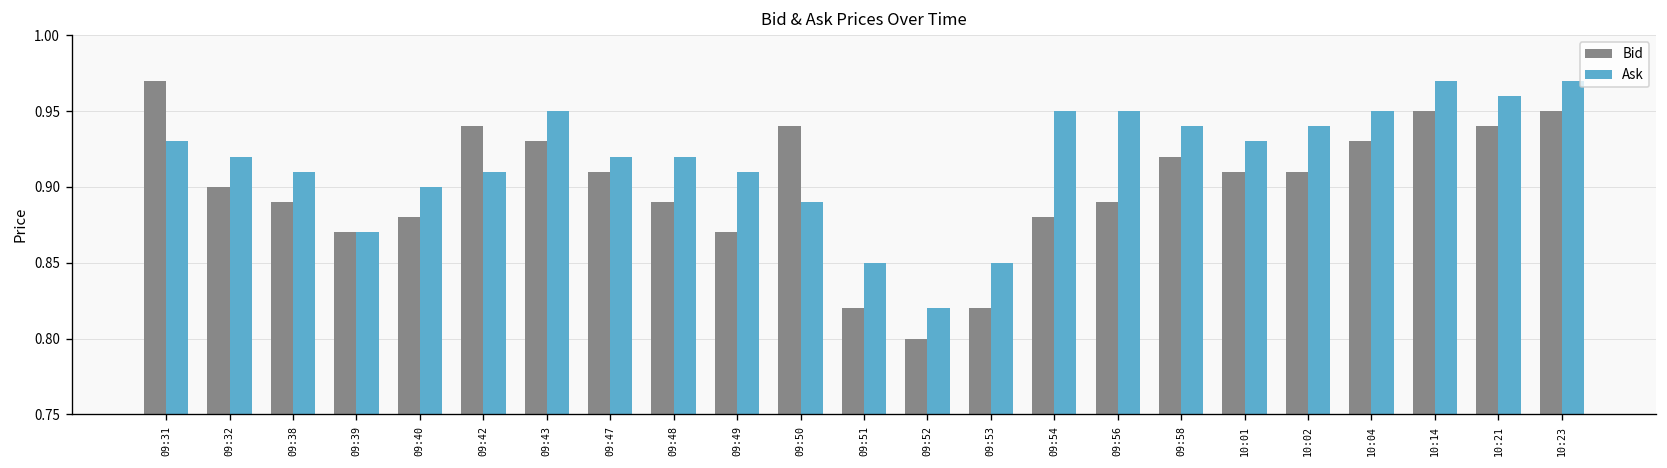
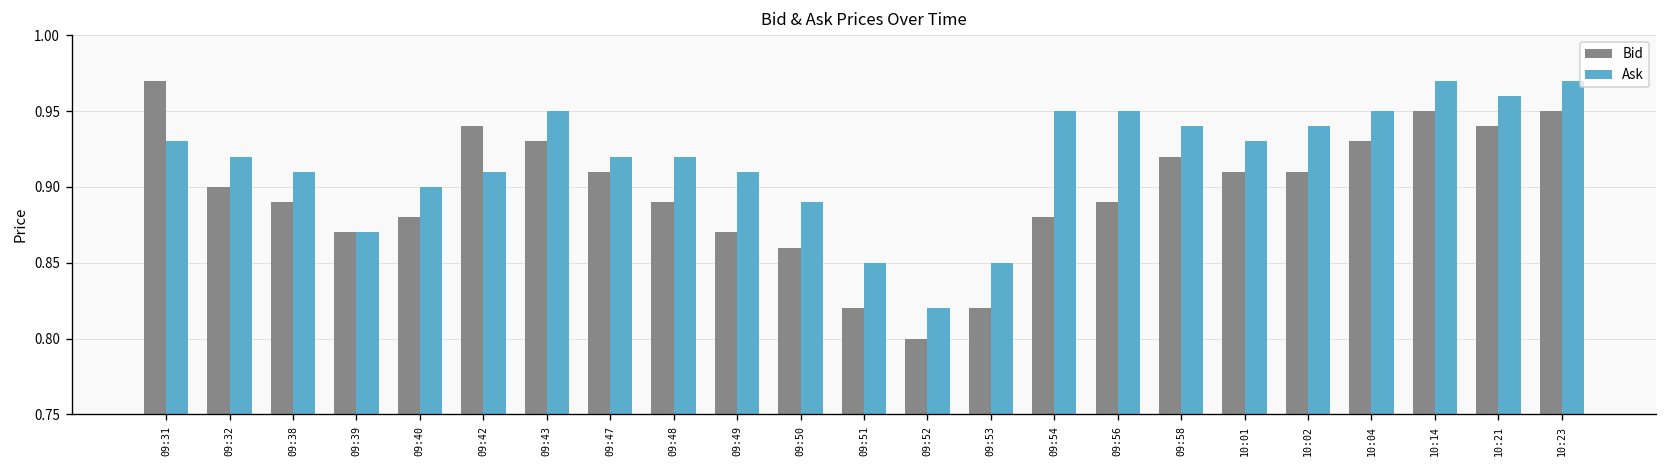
  {
    "Bid": {
      "09:31": 0.97,
      "09:32": 0.90,
      "09:38": 0.89,
      "09:39": 0.87,
      "09:40": 0.88,
      "09:42": 0.94,
      "09:43": 0.93,
      "09:47": 0.91,
      "09:48": 0.89,
      "09:49": 0.87,
-     "09:50": 0.94,
+     "09:50": 0.86,
      "09:51": 0.82,
      "09:52": 0.80,
      "09:53": 0.82,
      "09:54": 0.88,
      "09:56": 0.89,
      "09:58": 0.92,
      "10:01": 0.91,
      "10:02": 0.91,
      "10:04": 0.93,
      "10:14": 0.95,
      "10:21": 0.94,
      "10:23": 0.95
    },
    "Ask": {
      "09:31": 0.93,
      "09:32": 0.92,
      "09:38": 0.91,
      "09:39": 0.87,
      "09:40": 0.90,
      "09:42": 0.91,
      "09:43": 0.95,
      "09:47": 0.92,
      "09:48": 0.92,
      "09:49": 0.91,
      "09:50": 0.89,
      "09:51": 0.85,
      "09:52": 0.82,
      "09:53": 0.85,
      "09:54": 0.95,
      "09:56": 0.95,
      "09:58": 0.94,
      "10:01": 0.93,
      "10:02": 0.94,
      "10:04": 0.95,
      "10:14": 0.97,
      "10:21": 0.96,
      "10:23": 0.97
    }
  }
